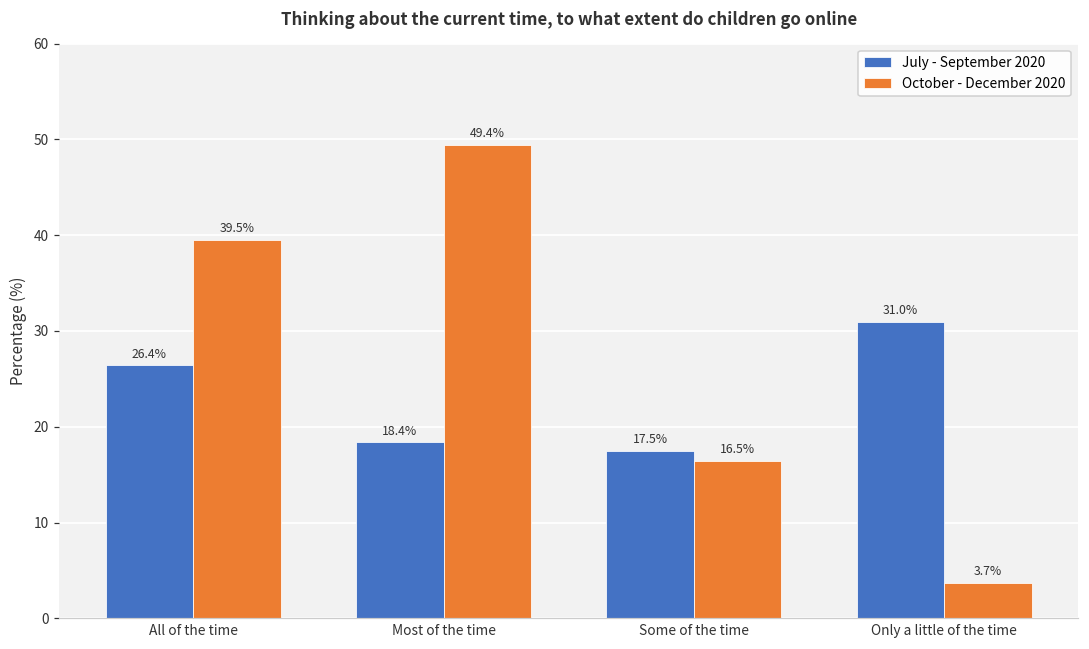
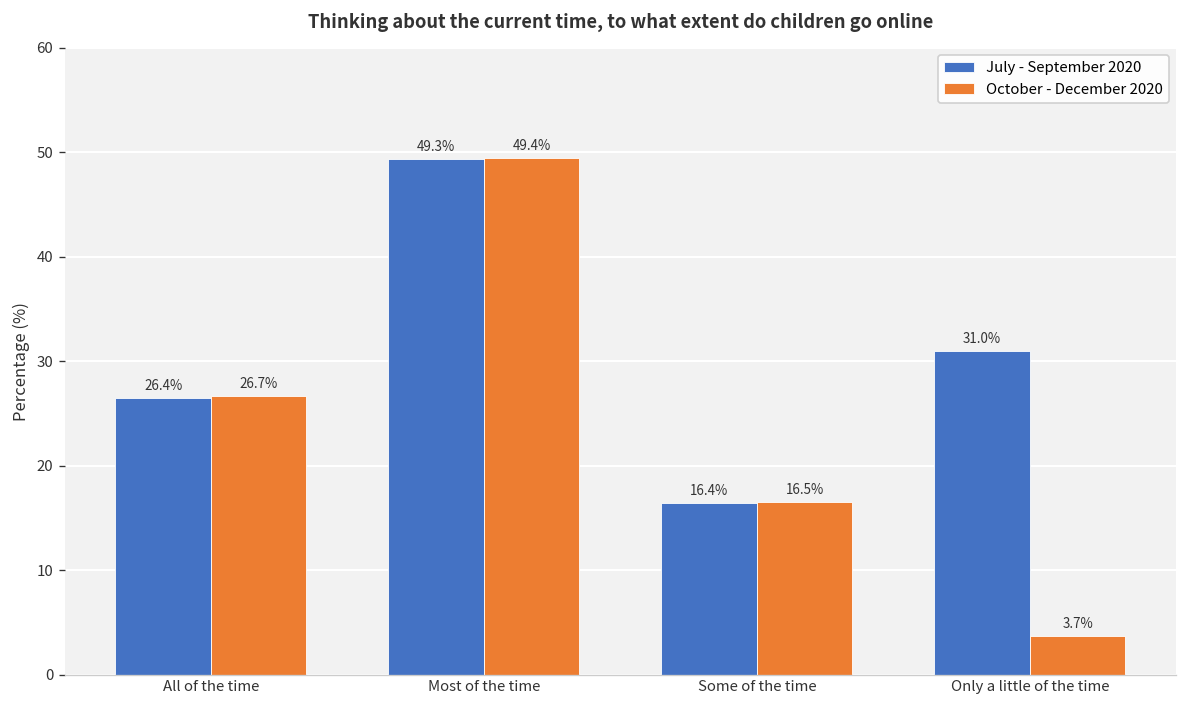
  {
    "July - September 2020": {
      "All of the time": "26.4%",
-     "Most of the time": "18.4%",
-     "Some of the time": "17.5%",
+     "Most of the time": "49.3%",
+     "Some of the time": "16.4%",
      "Only a little of the time": "31.0%"
    },
    "October - December 2020": {
-     "All of the time": "39.5%",
+     "All of the time": "26.7%",
      "Most of the time": "49.4%",
      "Some of the time": "16.5%",
      "Only a little of the time": "3.7%"
    }
  }
